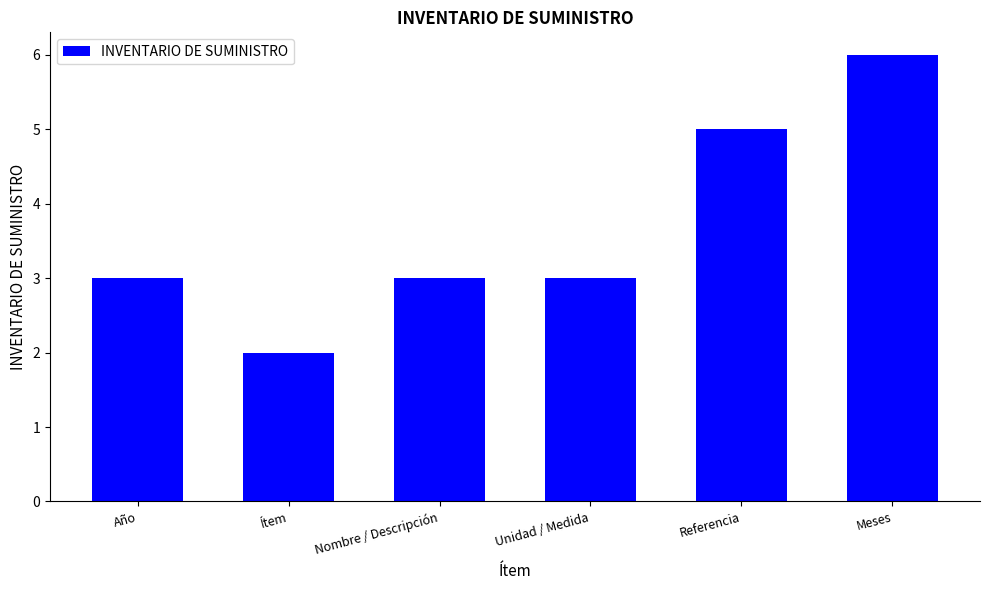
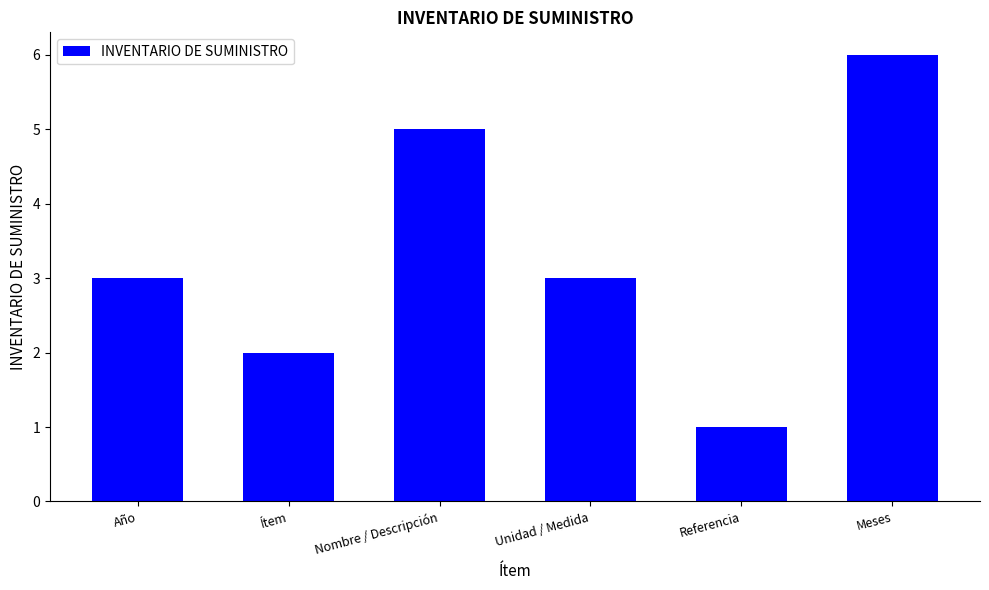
  {
    "Año": 3,
    "Ítem": 2,
-   "Nombre / Descripción": 3,
+   "Nombre / Descripción": 5,
    "Unidad / Medida": 3,
-   "Referencia": 5,
+   "Referencia": 1,
    "Meses": 6
  }
